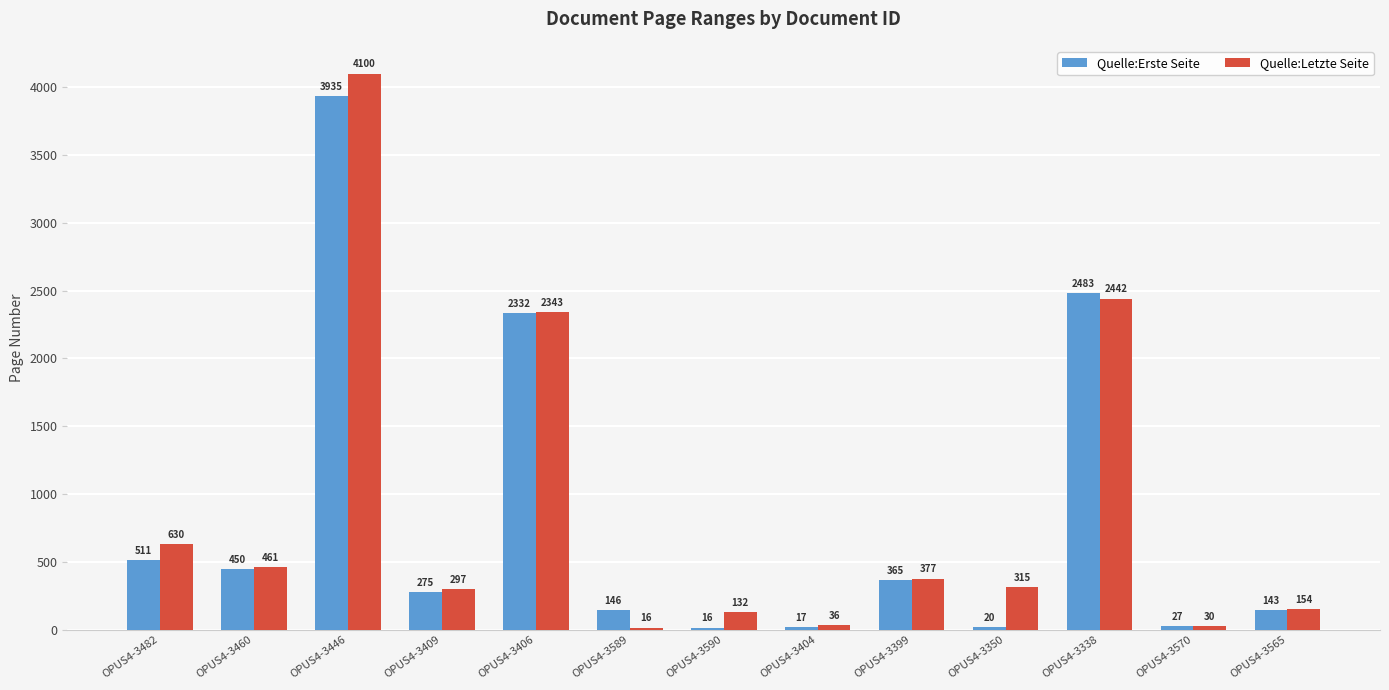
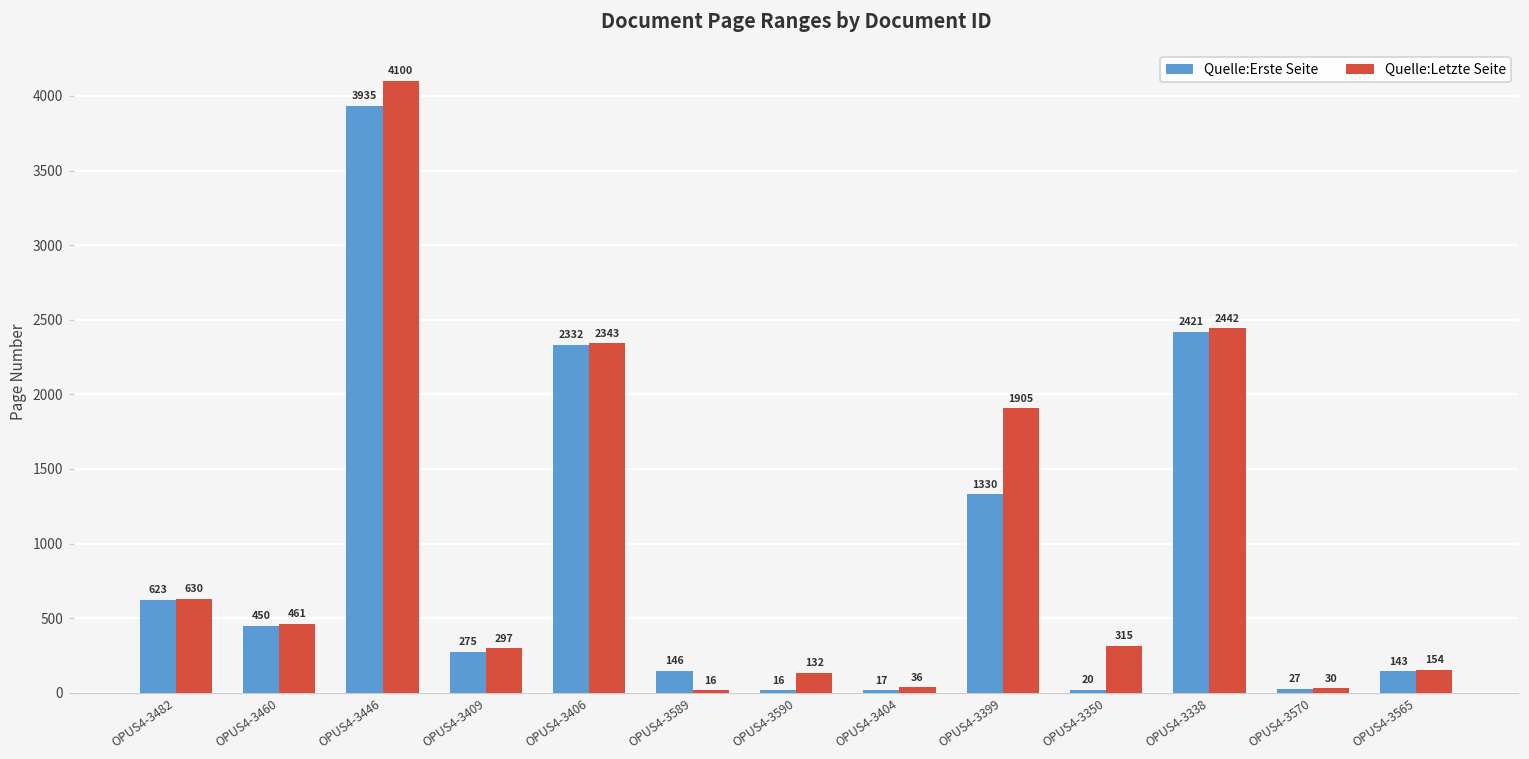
  {
    "Quelle:Erste Seite": {
-     "OPUS4-3482": 511,
+     "OPUS4-3482": 623,
      "OPUS4-3460": 450,
      "OPUS4-3446": 3935,
      "OPUS4-3409": 275,
      "OPUS4-3406": 2332,
      "OPUS4-3589": 146,
      "OPUS4-3590": 16,
      "OPUS4-3404": 17,
-     "OPUS4-3399": 365,
+     "OPUS4-3399": 1330,
      "OPUS4-3350": 20,
-     "OPUS4-3338": 2483,
+     "OPUS4-3338": 2421,
      "OPUS4-3570": 27,
      "OPUS4-3565": 143
    },
    "Quelle:Letzte Seite": {
      "OPUS4-3482": 630,
      "OPUS4-3460": 461,
      "OPUS4-3446": 4100,
      "OPUS4-3409": 297,
      "OPUS4-3406": 2343,
      "OPUS4-3589": 16,
      "OPUS4-3590": 132,
      "OPUS4-3404": 36,
-     "OPUS4-3399": 377,
+     "OPUS4-3399": 1905,
      "OPUS4-3350": 315,
      "OPUS4-3338": 2442,
      "OPUS4-3570": 30,
      "OPUS4-3565": 154
    }
  }
